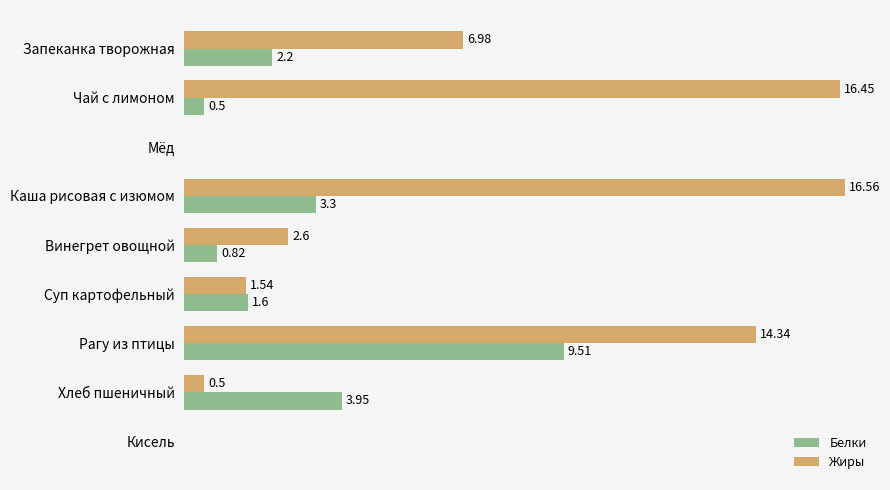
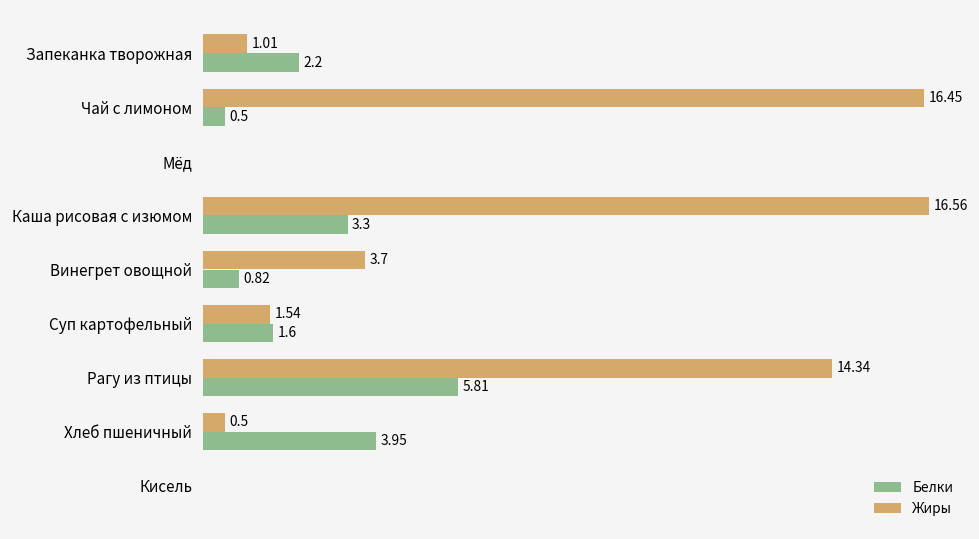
  {
    "Белки": {
      "Запеканка творожная": 2.2,
      "Чай с лимоном": 0.5,
      "Каша рисовая с изюмом": 3.3,
      "Винегрет овощной": 0.82,
      "Суп картофельный": 1.6,
-     "Рагу из птицы": 9.51,
+     "Рагу из птицы": 5.81,
      "Хлеб пшеничный": 3.95
    },
    "Жиры": {
-     "Запеканка творожная": 6.98,
+     "Запеканка творожная": 1.01,
      "Чай с лимоном": 16.45,
      "Каша рисовая с изюмом": 16.56,
-     "Винегрет овощной": 2.6,
+     "Винегрет овощной": 3.7,
      "Суп картофельный": 1.54,
      "Рагу из птицы": 14.34,
      "Хлеб пшеничный": 0.5
    }
  }
